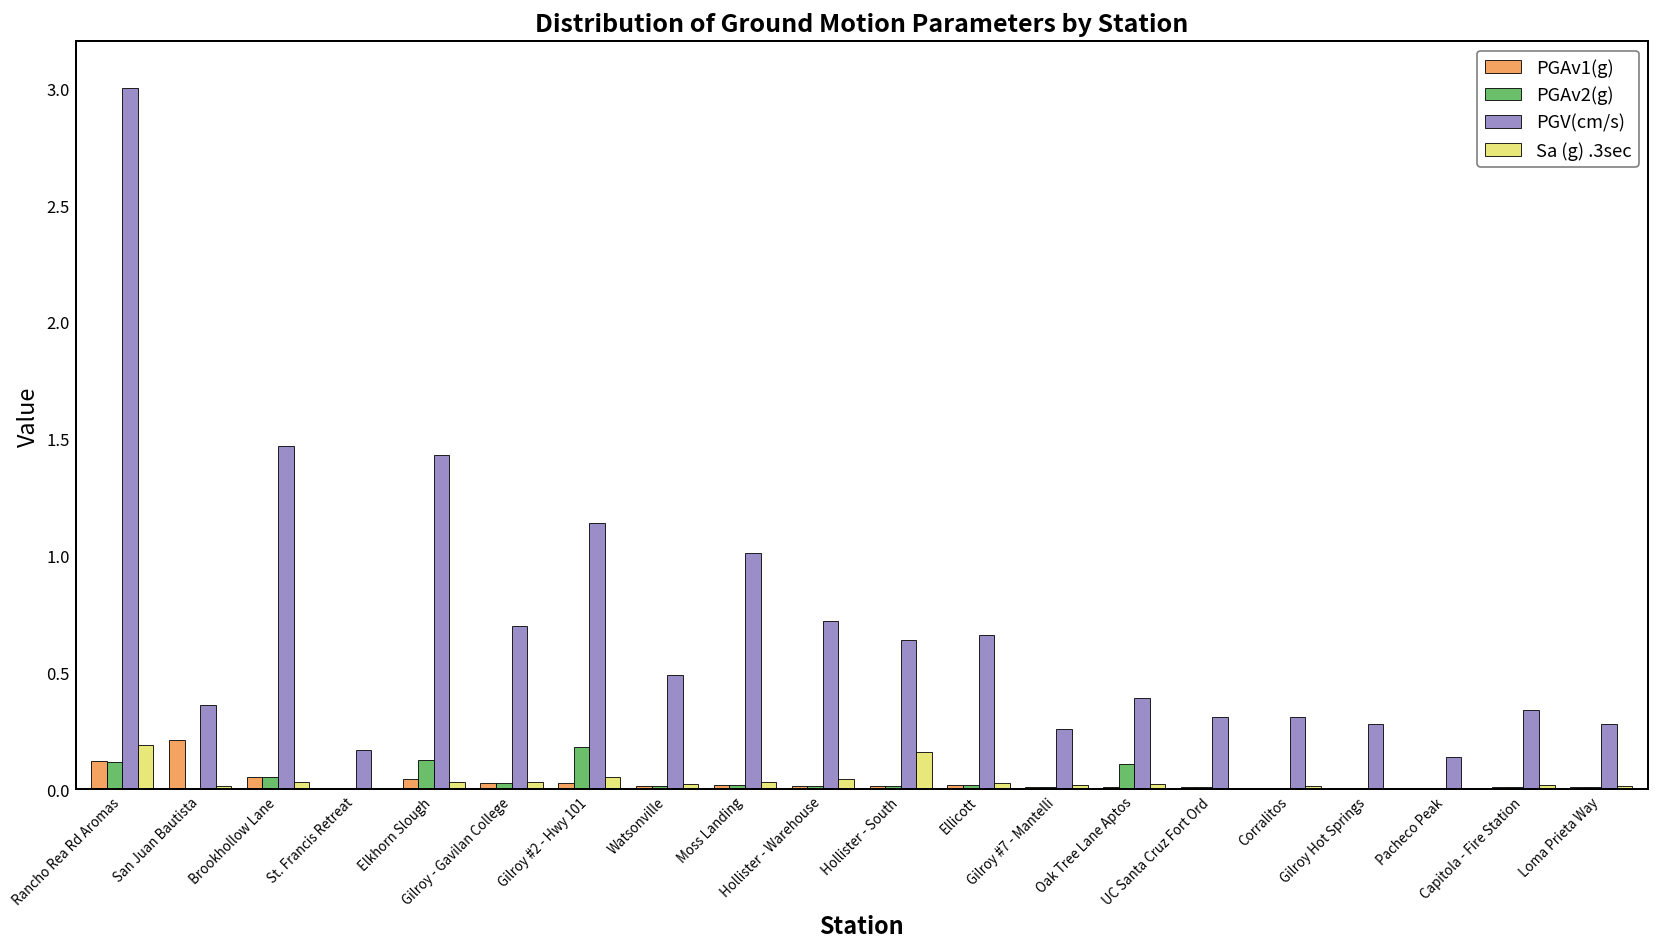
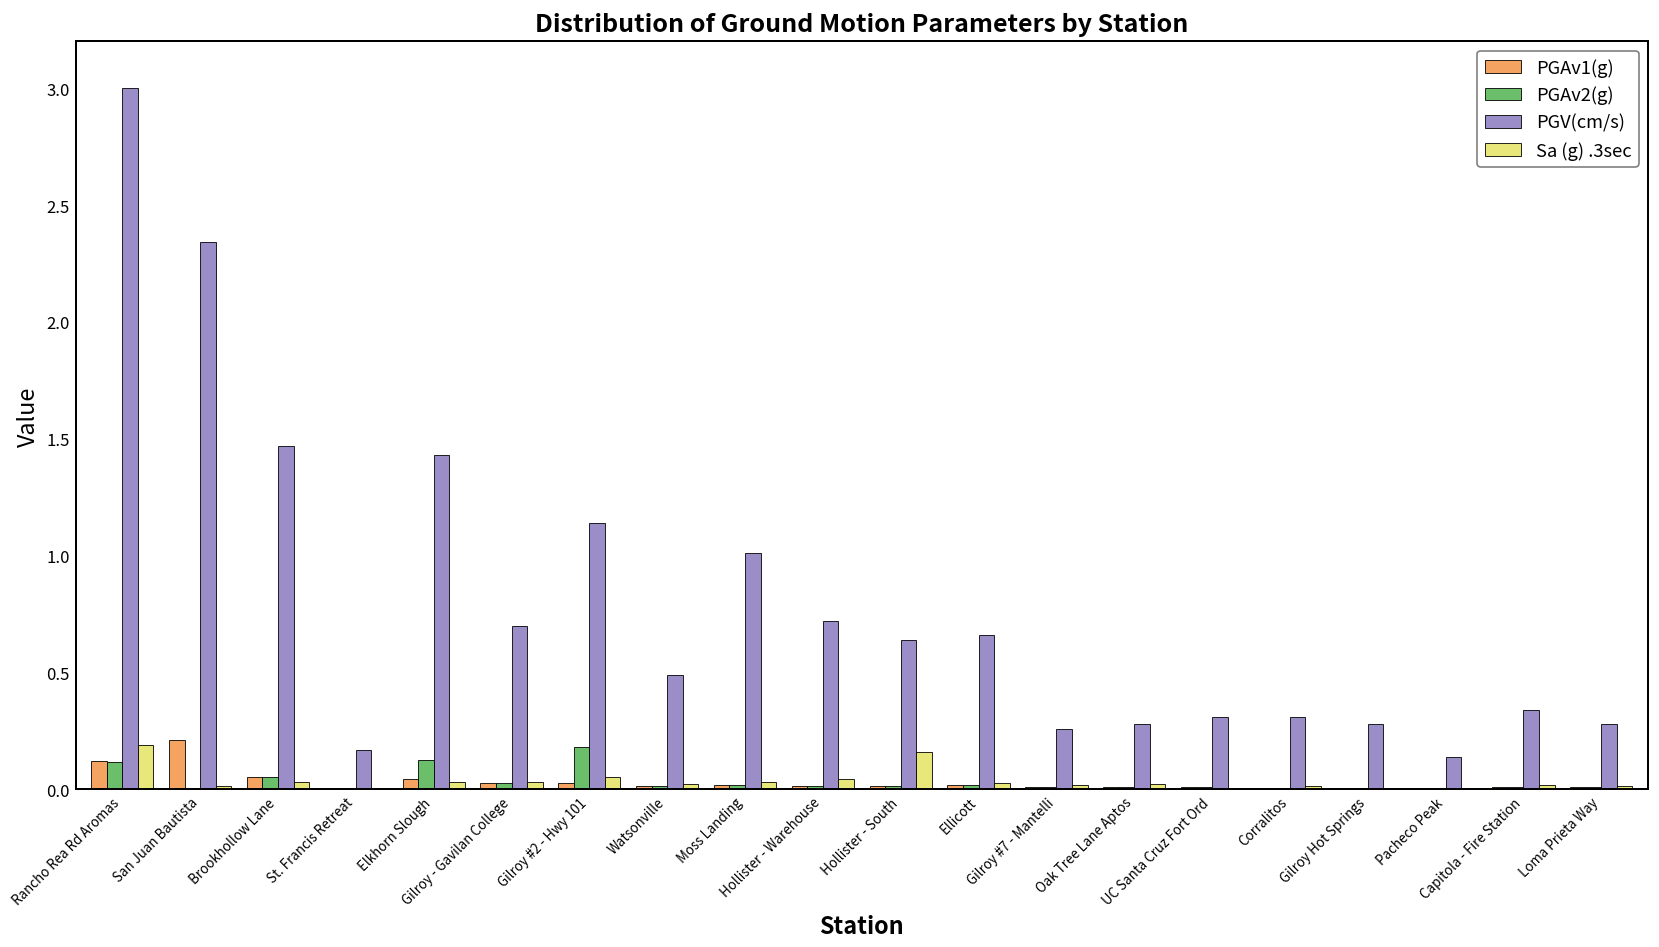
  {
    "PGAv1(g)": {
      "Rancho Rea Rd Aromas": 0.12,
      "San Juan Bautista": 0.21,
      "Brookhollow Lane": 0.05,
      "Elkhorn Slough": 0.05,
      "Gilroy - Gavilan College": 0.03,
      "Gilroy #2 - Hwy 101": 0.03,
      "Watsonville": 0.01,
      "Moss Landing": 0.02,
      "Hollister - Warehouse": 0.01,
      "Hollister - South": 0.02,
      "Ellicott": 0.02
    },
    "PGAv2(g)": {
      "Rancho Rea Rd Aromas": 0.12,
      "Brookhollow Lane": 0.05,
      "Elkhorn Slough": 0.12,
      "Gilroy - Gavilan College": 0.03,
      "Gilroy #2 - Hwy 101": 0.18,
      "Watsonville": 0.01,
      "Moss Landing": 0.02,
      "Hollister - Warehouse": 0.01,
      "Hollister - South": 0.02,
      "Ellicott": 0.02,
-     "Oak Tree Lane Aptos": 0.11
+     "Oak Tree Lane Aptos": 0.01
    },
    "PGV(cm/s)": {
      "Rancho Rea Rd Aromas": 3.00,
-     "San Juan Bautista": 0.36,
+     "San Juan Bautista": 2.34,
      "Brookhollow Lane": 1.47,
      "St. Francis Retreat": 0.17,
      "Elkhorn Slough": 1.43,
      "Gilroy - Gavilan College": 0.70,
      "Gilroy #2 - Hwy 101": 1.14,
      "Watsonville": 0.49,
      "Moss Landing": 1.01,
      "Hollister - Warehouse": 0.72,
      "Hollister - South": 0.64,
      "Ellicott": 0.66,
      "Gilroy #7 - Mantelli": 0.26,
-     "Oak Tree Lane Aptos": 0.39,
+     "Oak Tree Lane Aptos": 0.28,
      "UC Santa Cruz Fort Ord": 0.31,
      "Corralitos": 0.31,
      "Gilroy Hot Springs": 0.28,
      "Pacheco Peak": 0.14,
      "Capitola - Fire Station": 0.34,
      "Loma Prieta Way": 0.28
    },
    "Sa (g) .3sec": {
      "Rancho Rea Rd Aromas": 0.19,
      "San Juan Bautista": 0.01,
      "Brookhollow Lane": 0.03,
      "Elkhorn Slough": 0.03,
      "Gilroy - Gavilan College": 0.03,
      "Gilroy #2 - Hwy 101": 0.06,
      "Watsonville": 0.02,
      "Moss Landing": 0.03,
      "Hollister - Warehouse": 0.04,
      "Hollister - South": 0.16,
      "Ellicott": 0.03,
      "Gilroy #7 - Mantelli": 0.02,
      "Oak Tree Lane Aptos": 0.02,
      "Corralitos": 0.02,
      "Capitola - Fire Station": 0.02,
      "Loma Prieta Way": 0.02
    }
  }
